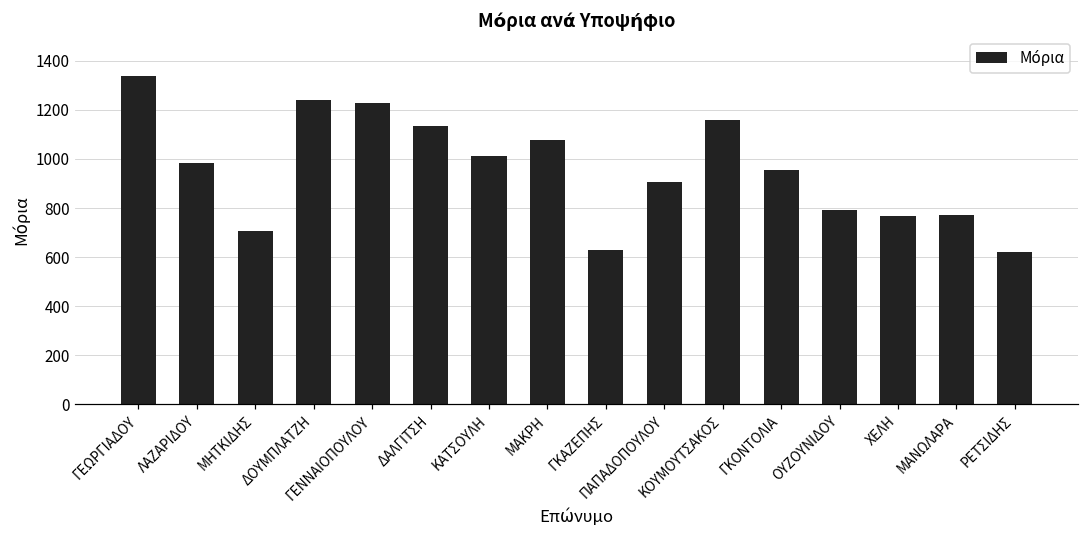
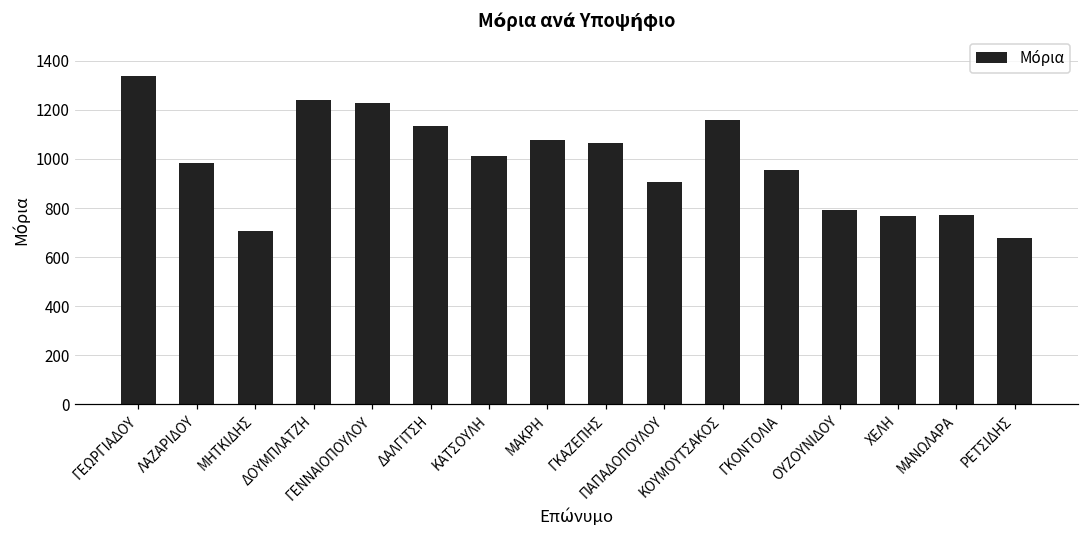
  {
    "ΓΕΩΡΓΙΑΔΟΥ": 1340,
    "ΛΑΖΑΡΙΔΟΥ": 980,
    "ΜΗΤΚΙΔΗΣ": 710,
    "ΔΟΥΜΠΛΑΤΖΗ": 1240,
    "ΓΕΝΝΑΙΟΠΟΥΛΟΥ": 1230,
    "ΔΑΛΓΙΤΣΗ": 1130,
    "ΚΑΤΣΟΥΛΗ": 1010,
    "ΜΑΚΡΗ": 1080,
-   "ΓΚΑΖΕΠΗΣ": 630,
+   "ΓΚΑΖΕΠΗΣ": 1060,
    "ΠΑΠΑΔΟΠΟΥΛΟΥ": 910,
    "ΚΟΥΜΟΥΤΣΑΚΟΣ": 1160,
    "ΓΚΟΝΤΟΛΙΑ": 960,
    "ΟΥΖΟΥΝΙΔΟΥ": 790,
    "ΧΕΛΗ": 770,
    "ΜΑΝΩΛΑΡΑ": 770,
-   "ΡΕΤΣΙΔΗΣ": 620
+   "ΡΕΤΣΙΔΗΣ": 680
  }
